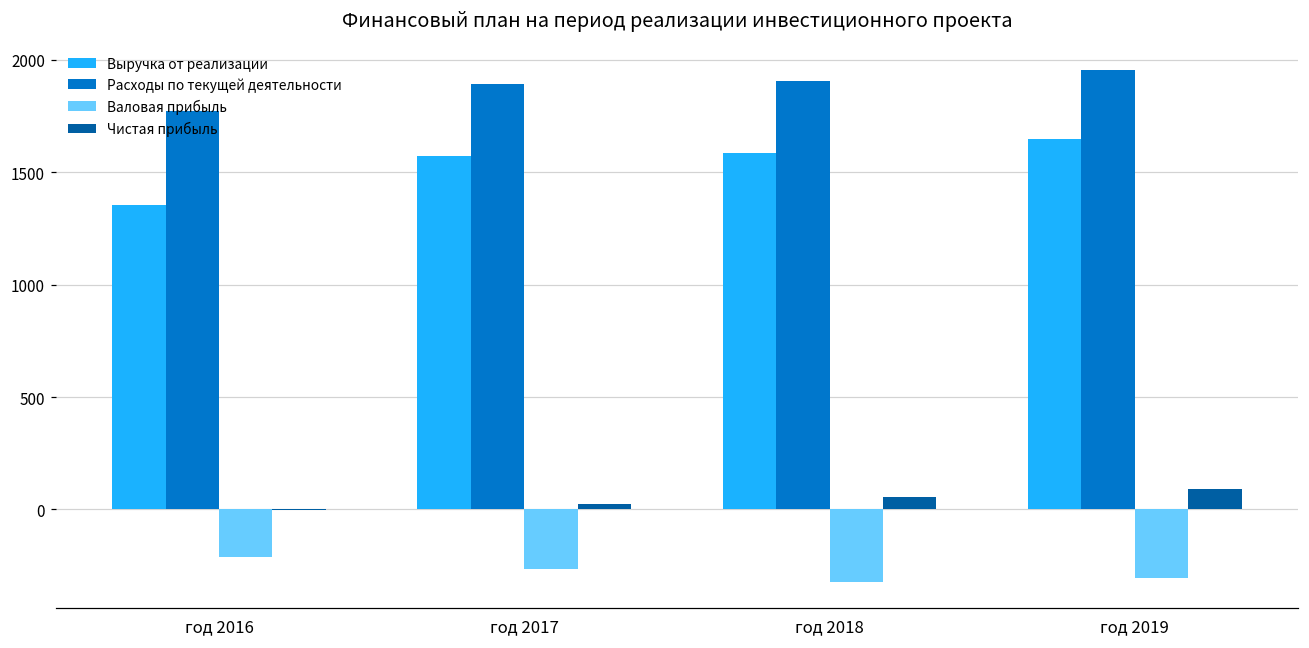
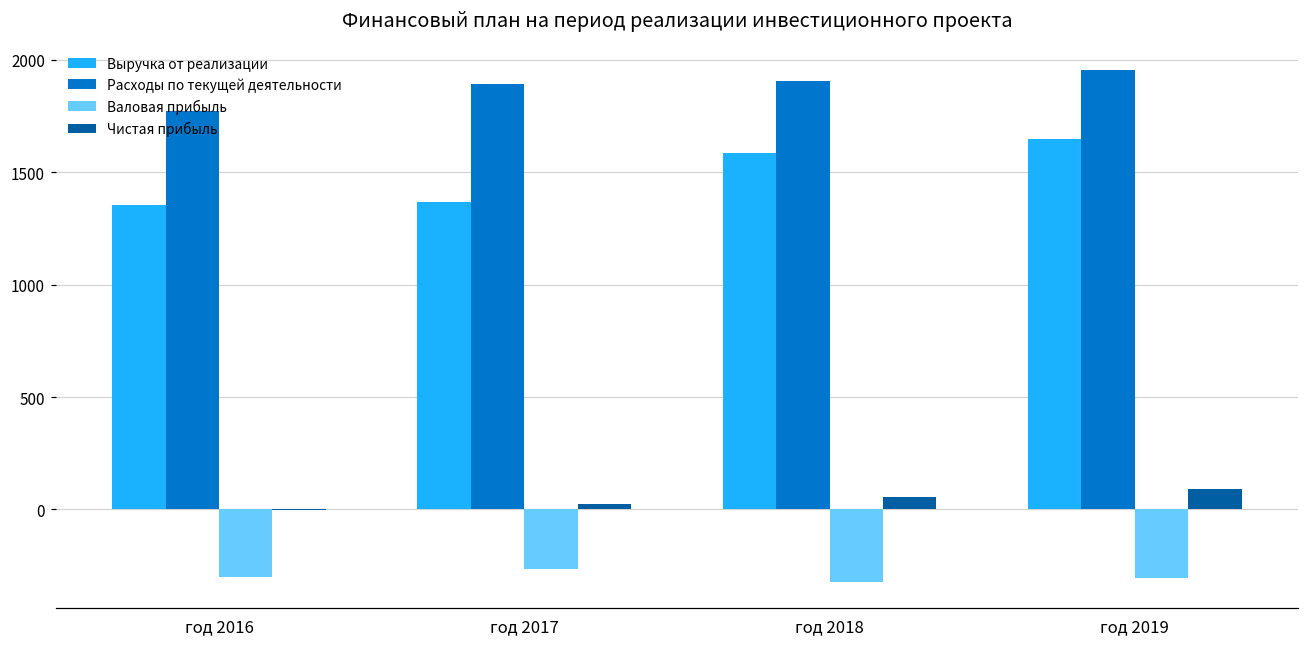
  {
    "Выручка от реализации": {
      "год 2016": 1350,
-     "год 2017": 1570,
+     "год 2017": 1370,
      "год 2018": 1590,
      "год 2019": 1650
    },
    "Валовая прибыль": {
-     "год 2016": -210,
+     "год 2016": -300,
      "год 2017": -270,
      "год 2018": -320,
      "год 2019": -310
    }
  }
